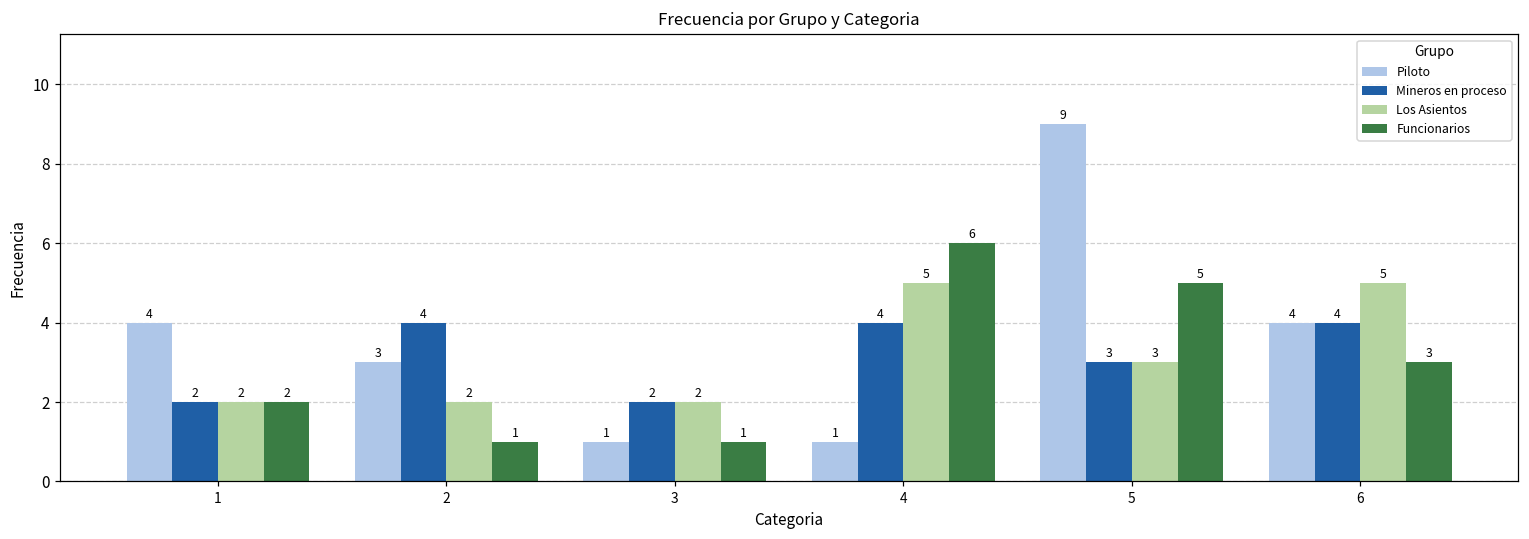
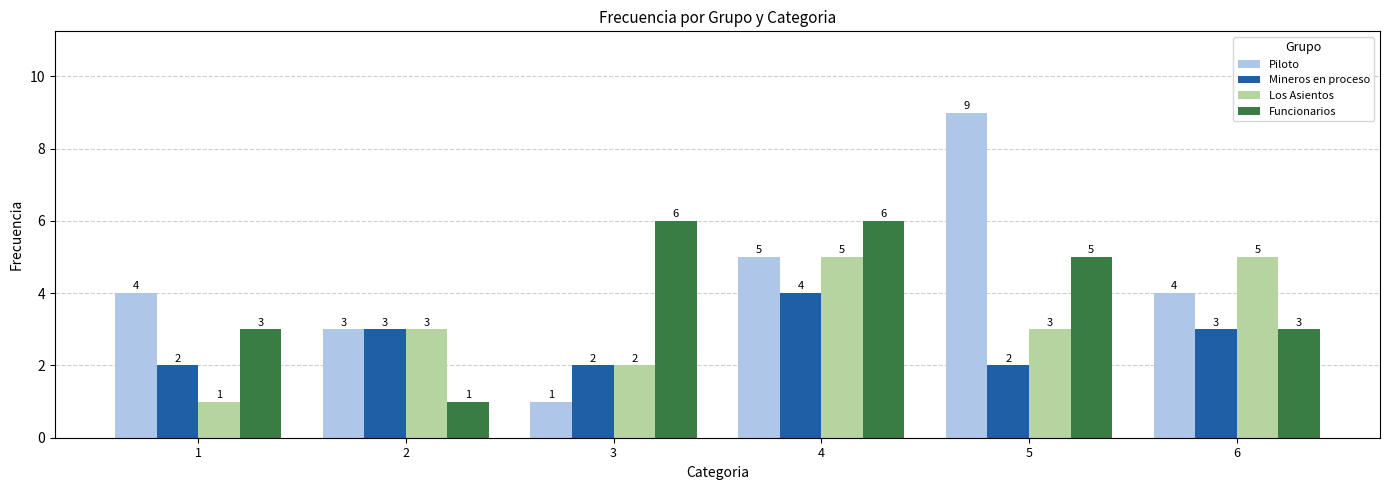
  {
    "Piloto": {
      "1": 4,
      "2": 3,
      "3": 1,
-     "4": 1,
+     "4": 5,
      "5": 9,
      "6": 4
    },
    "Mineros en proceso": {
      "1": 2,
-     "2": 4,
+     "2": 3,
      "3": 2,
      "4": 4,
-     "5": 3,
-     "6": 4
+     "5": 2,
+     "6": 3
    },
    "Los Asientos": {
-     "1": 2,
-     "2": 2,
+     "1": 1,
+     "2": 3,
      "3": 2,
      "4": 5,
      "5": 3,
      "6": 5
    },
    "Funcionarios": {
-     "1": 2,
+     "1": 3,
      "2": 1,
-     "3": 1,
+     "3": 6,
      "4": 6,
      "5": 5,
      "6": 3
    }
  }
